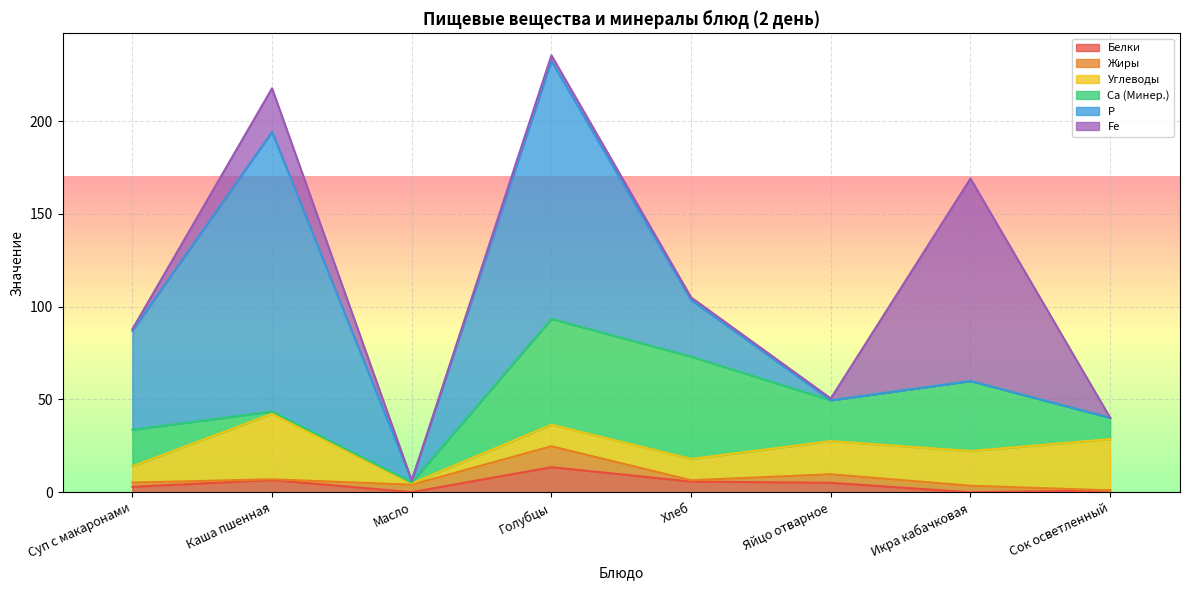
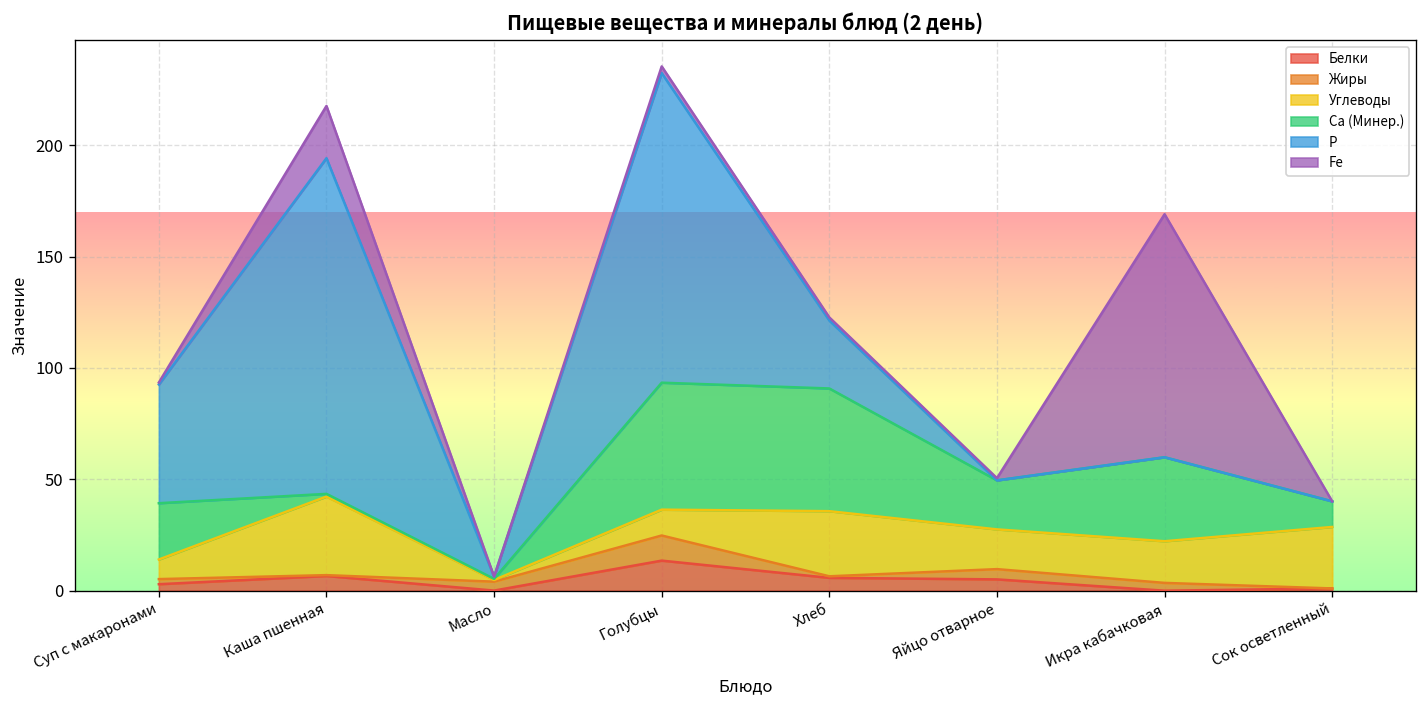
  {
    "Углеводы": {
      "Суп с макаронами": 9,
      "Голубцы": 12,
-     "Хлеб": 11,
+     "Хлеб": 29,
      "Яйцо отварное": 18,
      "Икра кабачковая": 19,
      "Сок осветленный": 28
    },
    "Ca (Минер.)": {
-     "Суп с макаронами": 20,
+     "Суп с макаронами": 25,
      "Голубцы": 57,
      "Хлеб": 55
    },
    "Р": {
      "Каша пшенная": 151,
      "Голубцы": 139,
      "Хлеб": 31
    },
    "Fe": {
      "Каша пшенная": 23,
      "Голубцы": 3,
      "Хлеб": 1,
      "Икра кабачковая": 109
    }
  }
